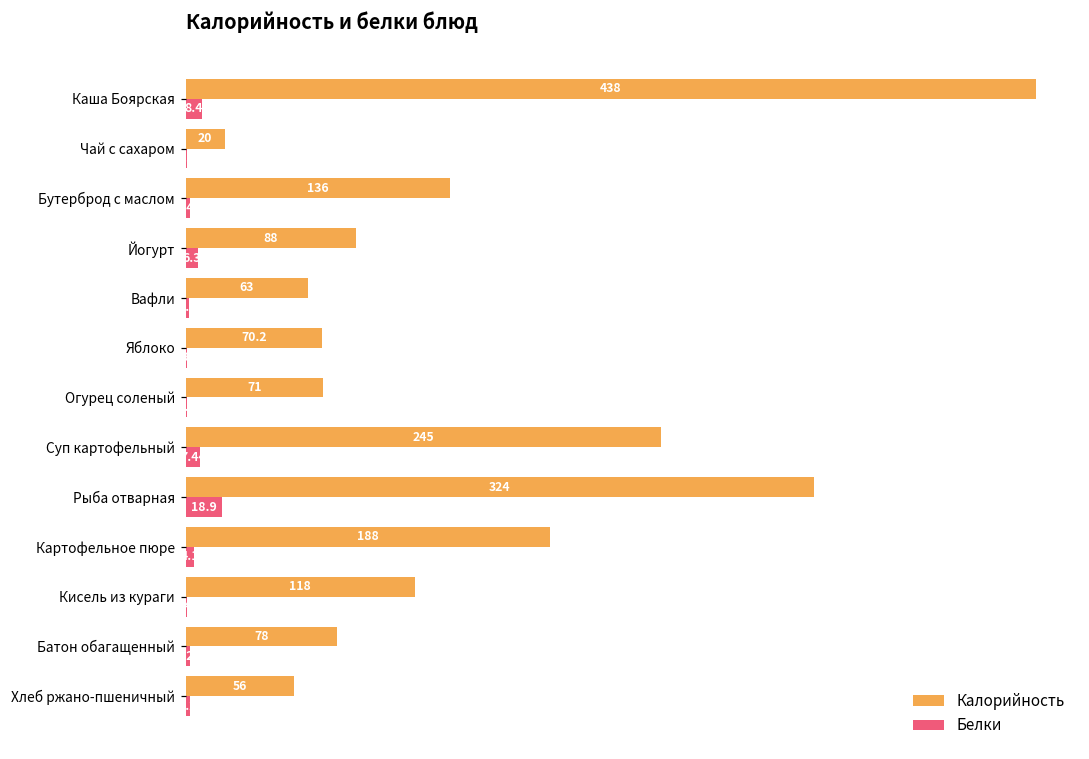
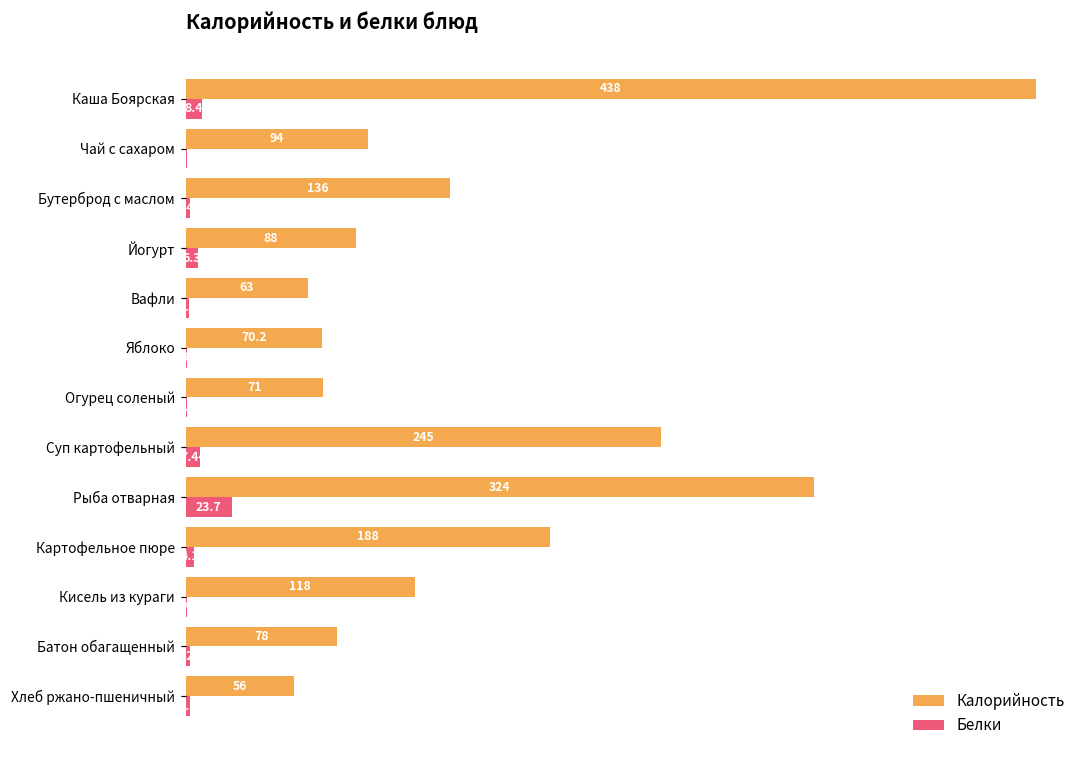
  {
    "Калорийность": {
      "Каша Боярская": 438,
-     "Чай с сахаром": 20,
+     "Чай с сахаром": 94,
      "Бутерброд с маслом": 136,
      "Йогурт": 88,
      "Вафли": 63,
      "Яблоко": 70.2,
      "Огурец соленый": 71,
      "Суп картофельный": 245,
      "Рыба отварная": 324,
      "Картофельное пюре": 188,
      "Кисель из кураги": 118,
      "Батон обагащенный": 78,
      "Хлеб ржано-пшеничный": 56
    },
    "Белки": {
      "Каша Боярская": 8.4,
      "Йогурт": 6.3,
-     "Рыба отварная": 18.9
+     "Рыба отварная": 23.7
    }
  }
